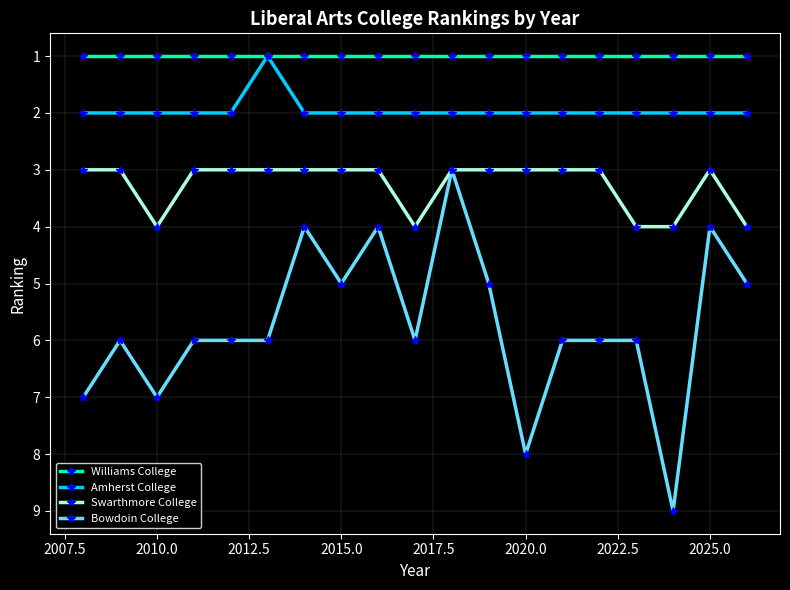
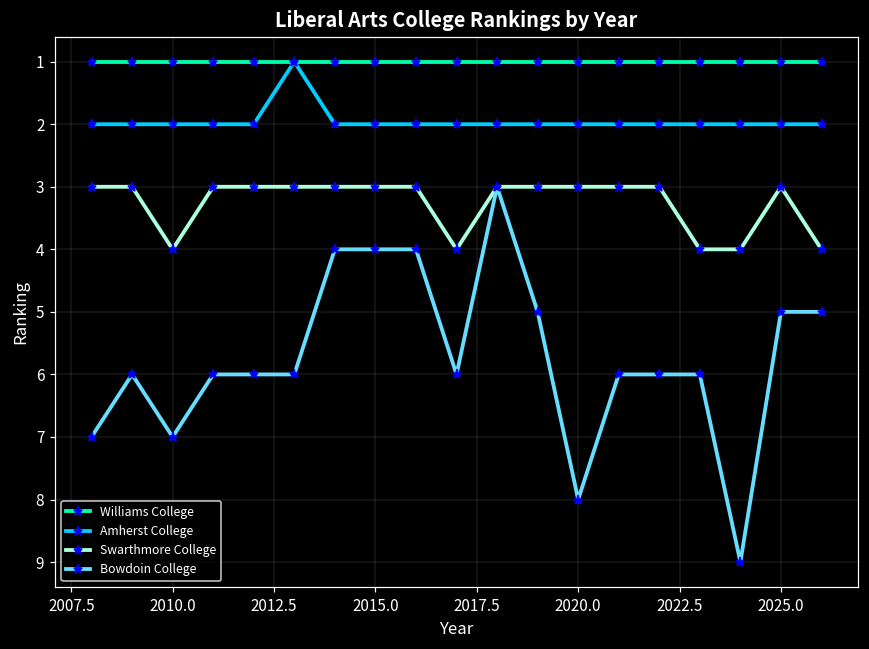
  {
    "Williams College": {
      "2010.0": 1,
      "2015.0": 1,
      "2020.0": 1,
      "2025.0": 1
    },
    "Amherst College": {
      "2010.0": 2,
      "2015.0": 2,
      "2020.0": 2,
      "2025.0": 2
    },
    "Swarthmore College": {
      "2010.0": 4,
      "2015.0": 3,
      "2020.0": 3,
      "2025.0": 3
    },
    "Bowdoin College": {
      "2010.0": 7,
-     "2015.0": 5,
+     "2015.0": 4,
      "2020.0": 8,
-     "2025.0": 4
+     "2025.0": 5
    }
  }
